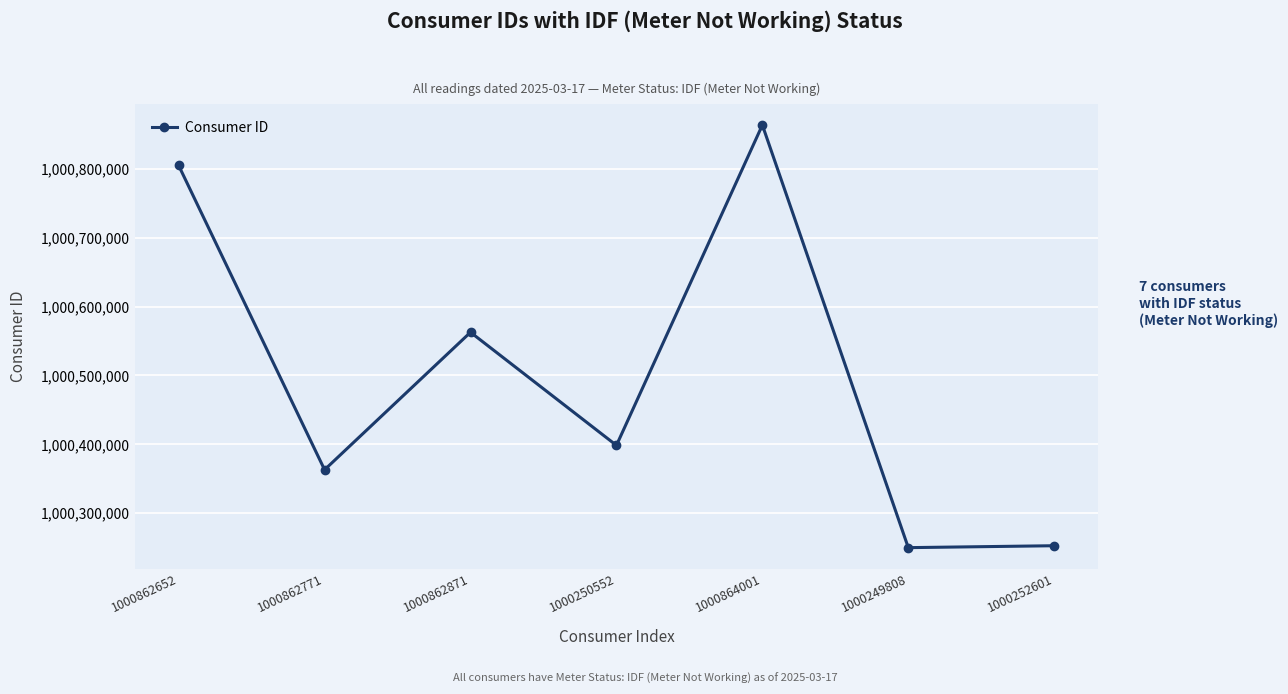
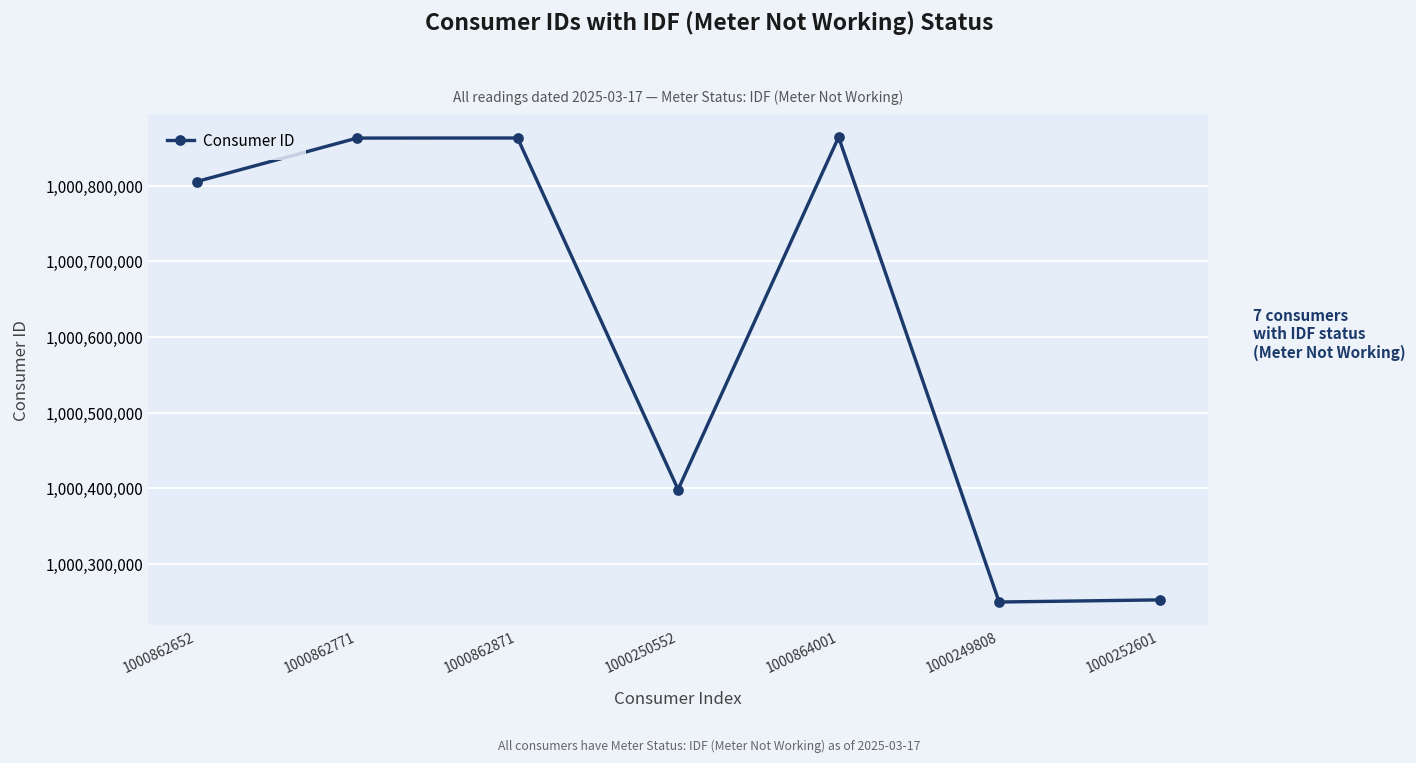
  {
    "1000862652": "1,000,810,000",
-   "1000862771": "1,000,360,000",
-   "1000862871": "1,000,560,000",
+   "1000862771": "1,000,860,000",
+   "1000862871": "1,000,860,000",
    "1000250552": "1,000,400,000",
    "1000864001": "1,000,860,000",
    "1000249808": "1,000,250,000",
    "1000252601": "1,000,250,000"
  }
